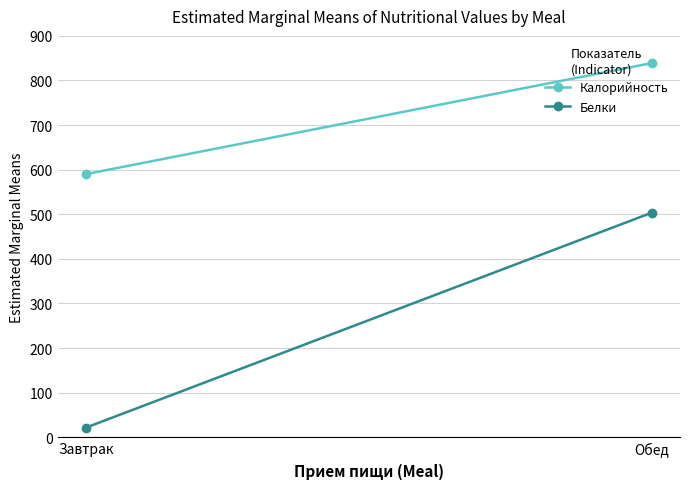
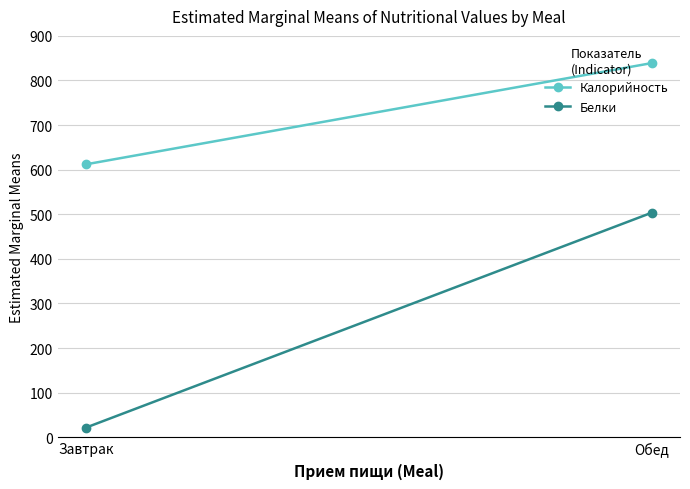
  {
    "Калорийность": {
-     "Завтрак": 590,
+     "Завтрак": 610,
      "Обед": 840
    },
    "Белки": {
      "Завтрак": 20,
      "Обед": 500
    }
  }
